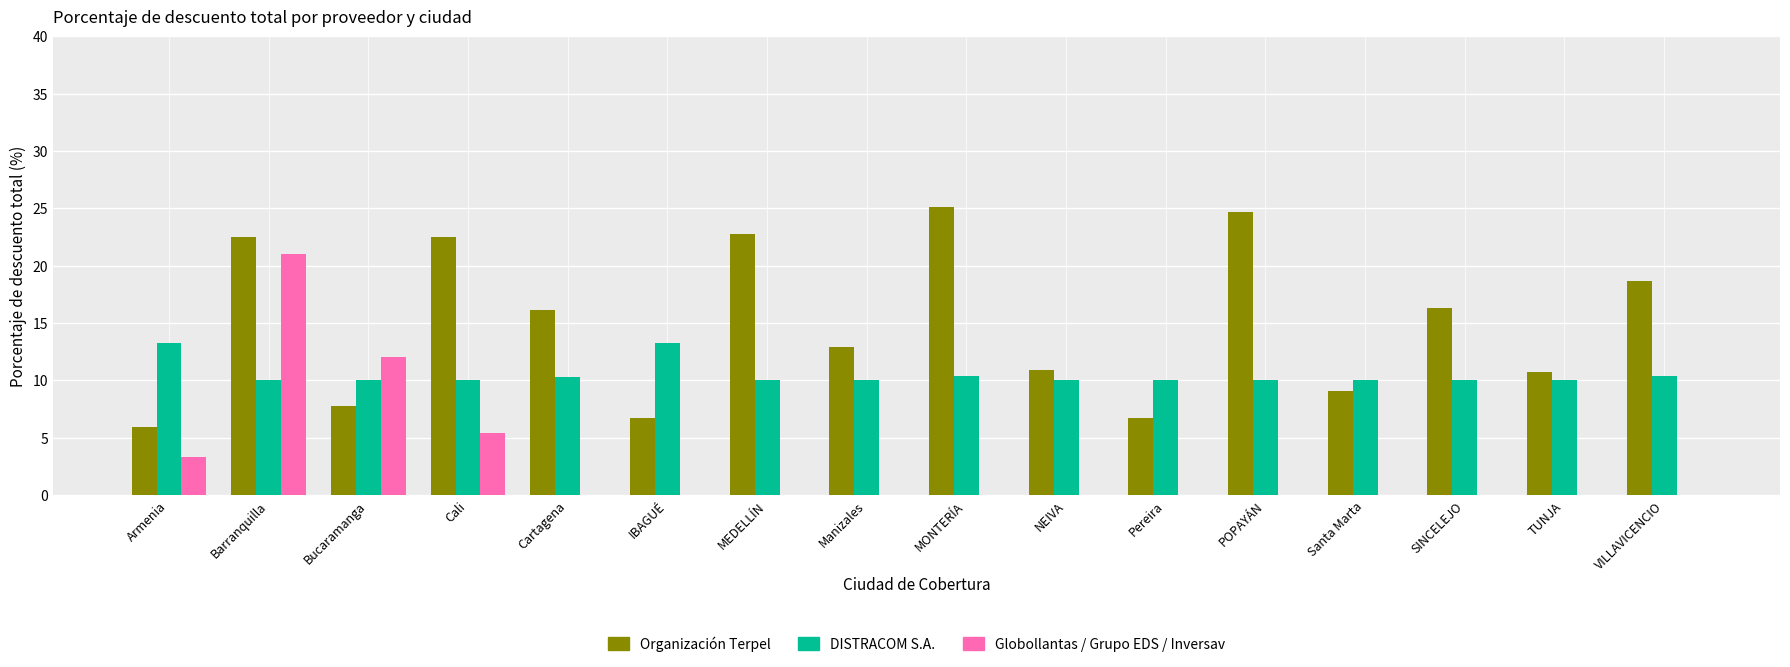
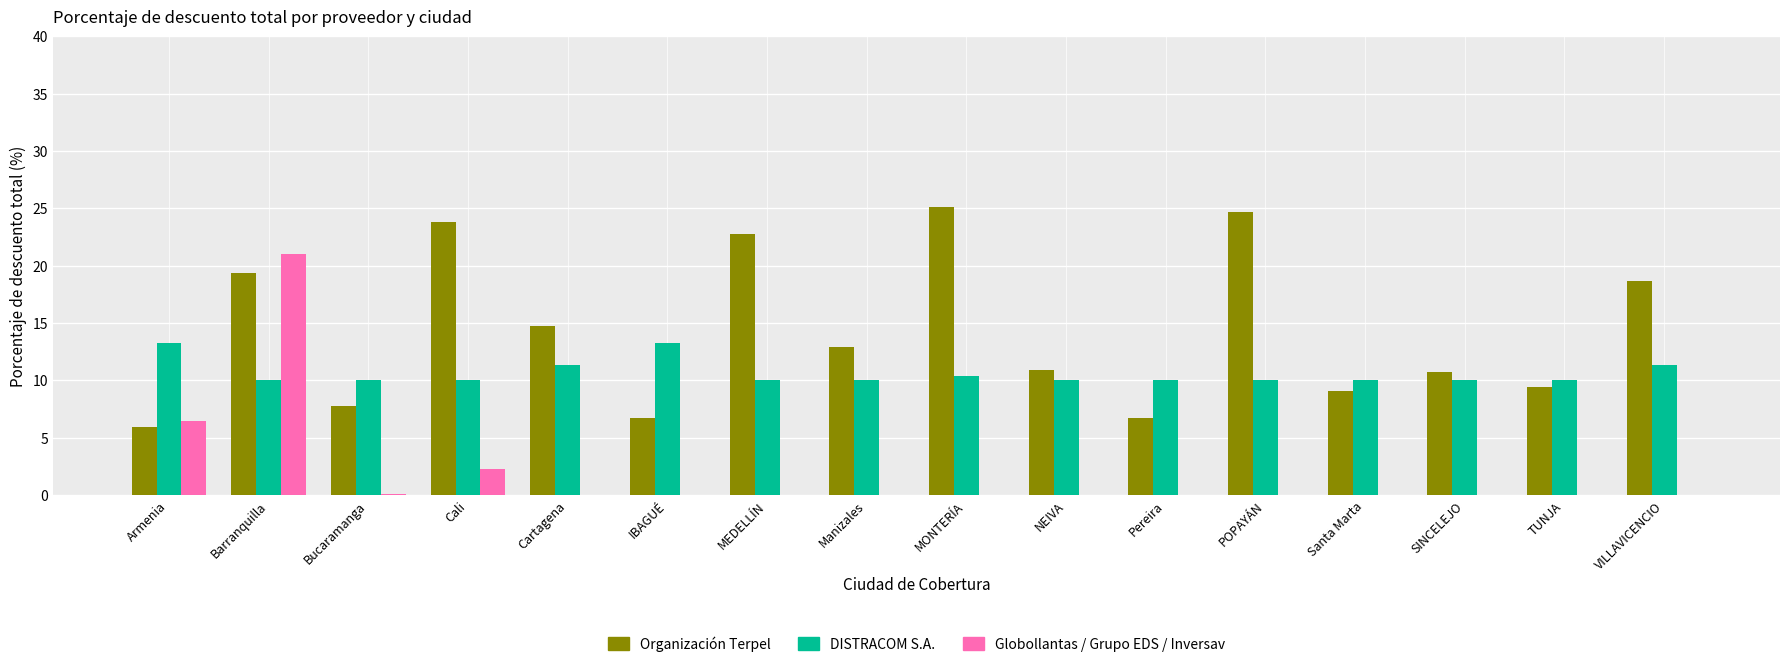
  {
    "Organización Terpel": {
      "Armenia": 5.9,
-     "Barranquilla": 22.5,
+     "Barranquilla": 19.4,
      "Bucaramanga": 7.8,
-     "Cali": 22.5,
-     "Cartagena": 16.2,
+     "Cali": 23.8,
+     "Cartagena": 14.7,
      "IBAGUÉ": 6.7,
      "MEDELLÍN": 22.8,
      "Manizales": 12.9,
      "MONTERÍA": 25.2,
      "NEIVA": 10.9,
      "Pereira": 6.7,
      "POPAYÁN": 24.7,
      "Santa Marta": 9.1,
-     "SINCELEJO": 16.3,
-     "TUNJA": 10.8,
+     "SINCELEJO": 10.8,
+     "TUNJA": 9.4,
      "VILLAVICENCIO": 18.7
    },
    "DISTRACOM S.A.": {
      "Armenia": 13.2,
      "Barranquilla": 10.0,
      "Bucaramanga": 10.0,
      "Cali": 10.0,
-     "Cartagena": 10.3,
+     "Cartagena": 11.3,
      "IBAGUÉ": 13.2,
      "MEDELLÍN": 10.0,
      "Manizales": 10.0,
      "MONTERÍA": 10.4,
      "NEIVA": 10.0,
      "Pereira": 10.0,
      "POPAYÁN": 10.0,
      "Santa Marta": 10.0,
      "SINCELEJO": 10.0,
      "TUNJA": 10.0,
-     "VILLAVICENCIO": 10.4
+     "VILLAVICENCIO": 11.3
    },
    "Globollantas / Grupo EDS / Inversav": {
-     "Armenia": 3.3,
+     "Armenia": 6.5,
      "Barranquilla": 21.0,
-     "Bucaramanga": 12.1,
-     "Cali": 5.4,
+     "Bucaramanga": 0.1,
+     "Cali": 2.3,
      "Cartagena": 0.0,
      "IBAGUÉ": 0.0,
      "MEDELLÍN": 0.0,
      "Manizales": 0.0,
      "MONTERÍA": 0.0,
      "NEIVA": 0.0,
      "Pereira": 0.0,
      "POPAYÁN": 0.0,
      "Santa Marta": 0.0,
      "SINCELEJO": 0.0,
      "TUNJA": 0.0,
      "VILLAVICENCIO": 0.0
    }
  }
